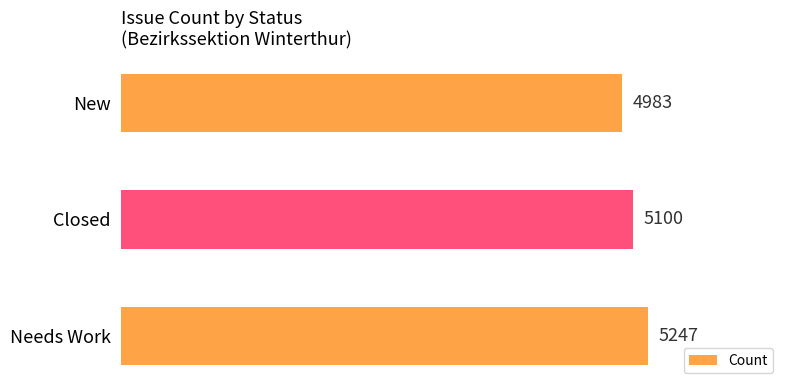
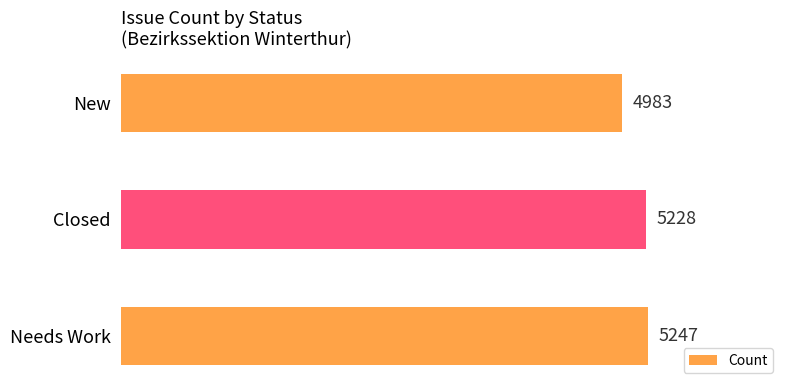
  {
    "New": 4983,
-   "Closed": 5100,
+   "Closed": 5228,
    "Needs Work": 5247
  }
